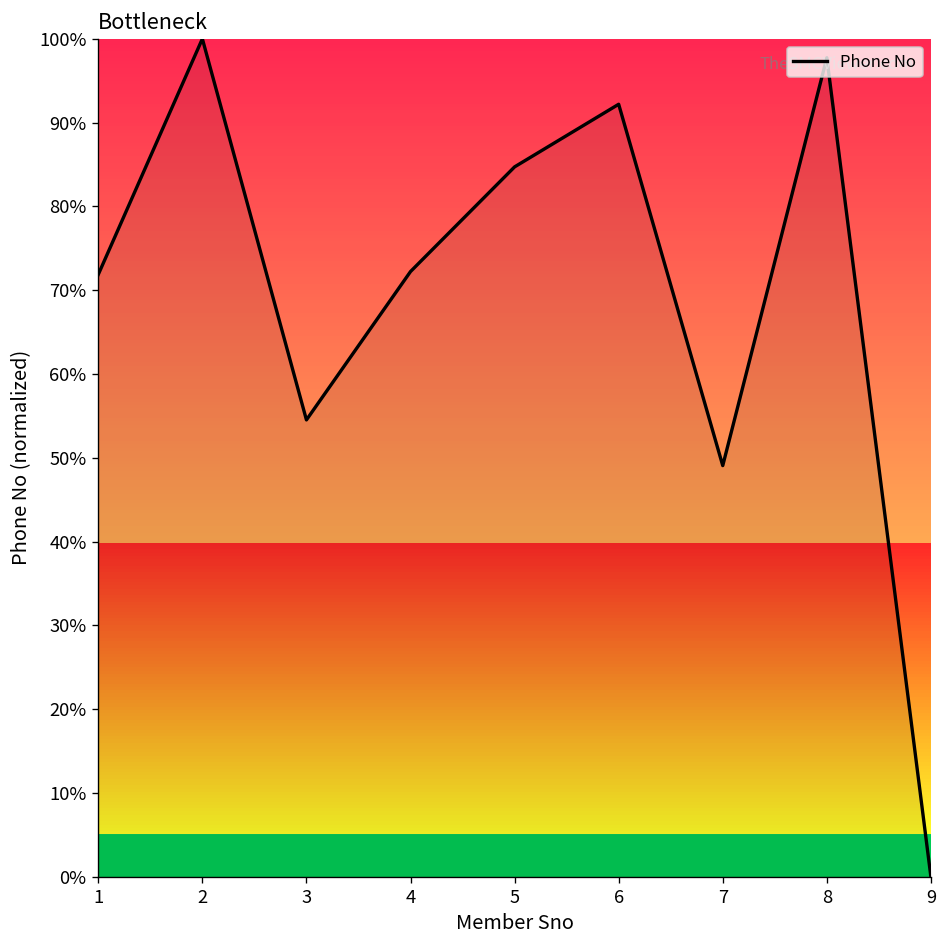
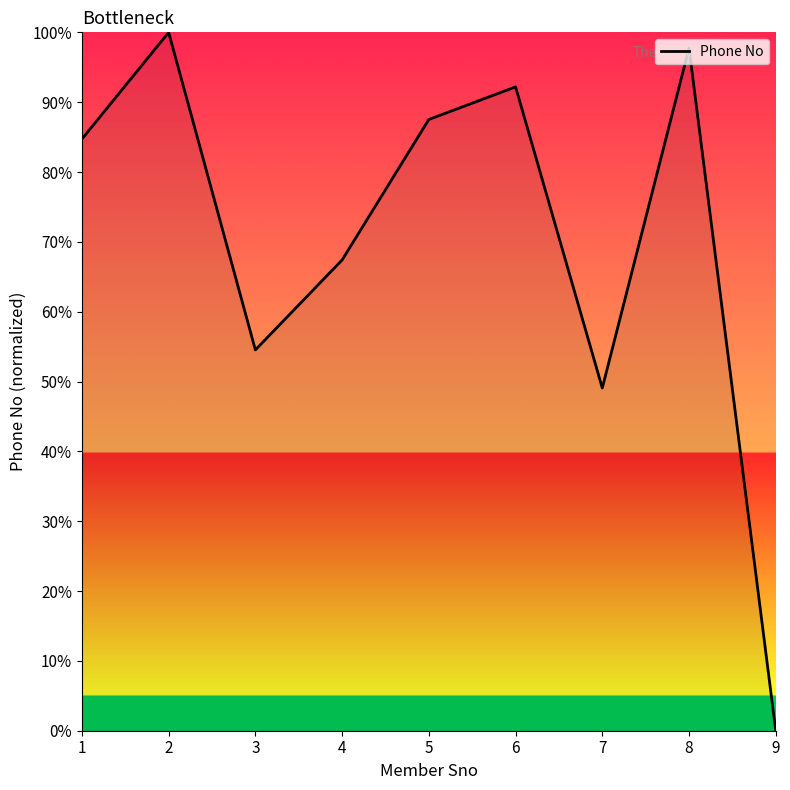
  {
-   "1": "72%",
+   "1": "85%",
    "2": "100%",
    "3": "55%",
-   "4": "72%",
-   "5": "85%",
+   "4": "67%",
+   "5": "88%",
    "6": "92%",
    "7": "49%"
  }
